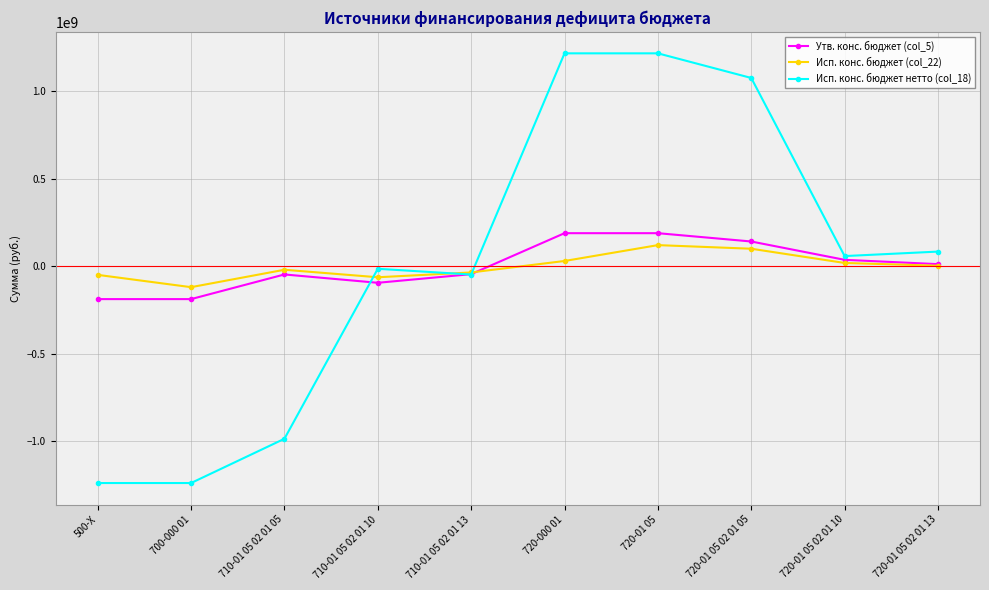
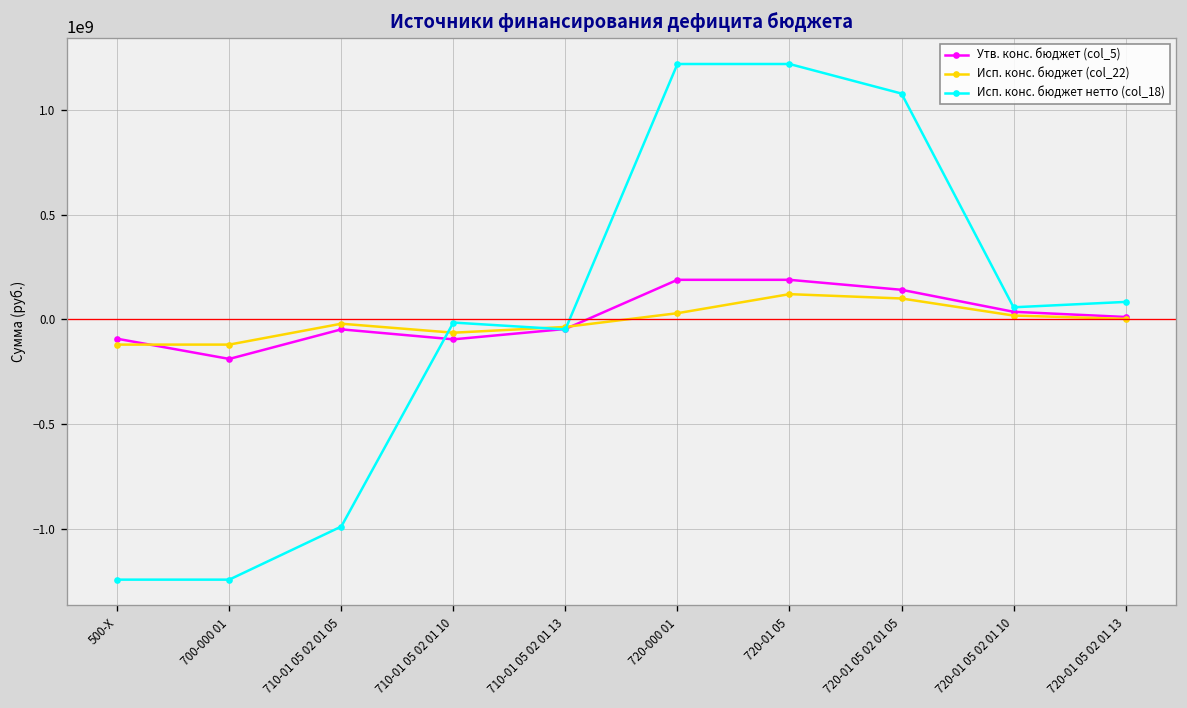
  {
    "Утв. конс. бюджет (col_5)": {
-     "500-Х": -190000000,
+     "500-Х": -90000000,
      "700-000 01": -190000000,
      "710-01 05 02 01 05": -50000000,
      "710-01 05 02 01 10": -100000000,
      "720-000 01": 190000000,
      "720-01 05": 190000000,
      "720-01 05 02 01 05": 140000000,
      "720-01 05 02 01 10": 40000000
    },
    "Исп. конс. бюджет (col_22)": {
-     "500-Х": -50000000,
+     "500-Х": -120000000,
      "700-000 01": -120000000,
      "710-01 05 02 01 05": -20000000,
      "710-01 05 02 01 10": -60000000,
      "720-000 01": 30000000,
      "720-01 05": 120000000,
      "720-01 05 02 01 05": 100000000,
      "720-01 05 02 01 10": 20000000
    },
    "Исп. конс. бюджет нетто (col_18)": {
      "500-Х": -1240000000,
      "700-000 01": -1240000000,
      "710-01 05 02 01 05": -990000000,
      "710-01 05 02 01 10": -20000000,
      "720-000 01": 1220000000,
      "720-01 05": 1220000000,
      "720-01 05 02 01 05": 1080000000,
      "720-01 05 02 01 10": 60000000,
      "720-01 05 02 01 13": 80000000
    }
  }
